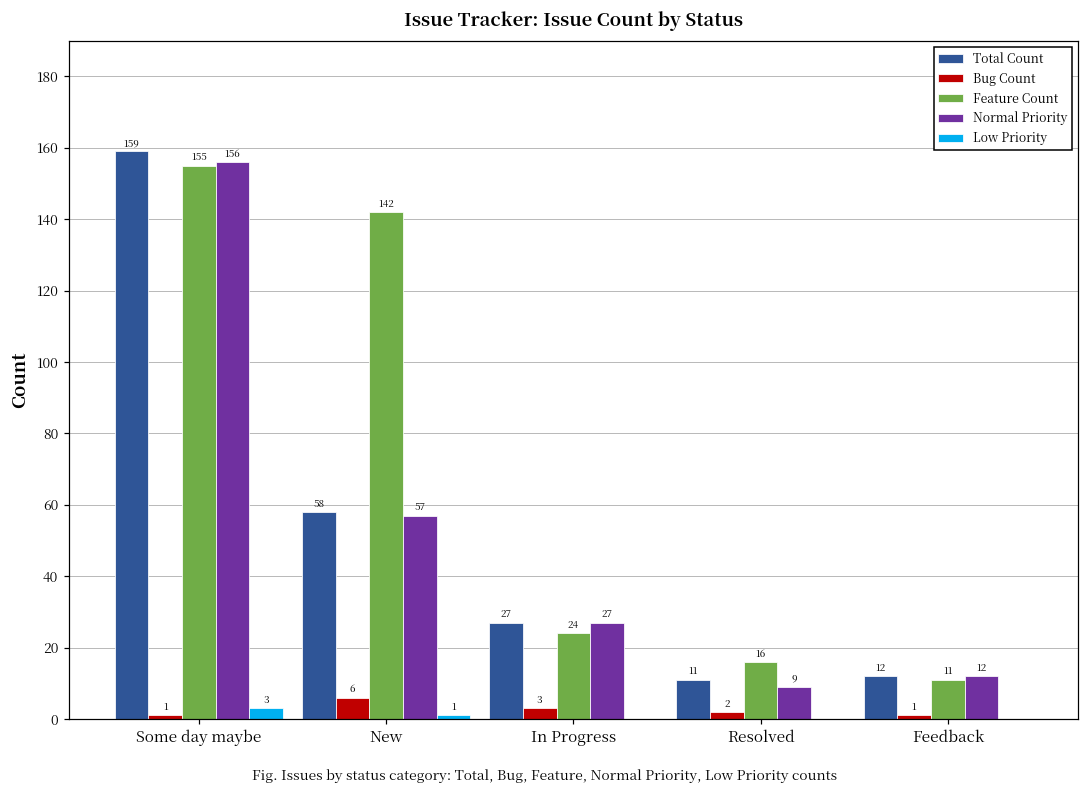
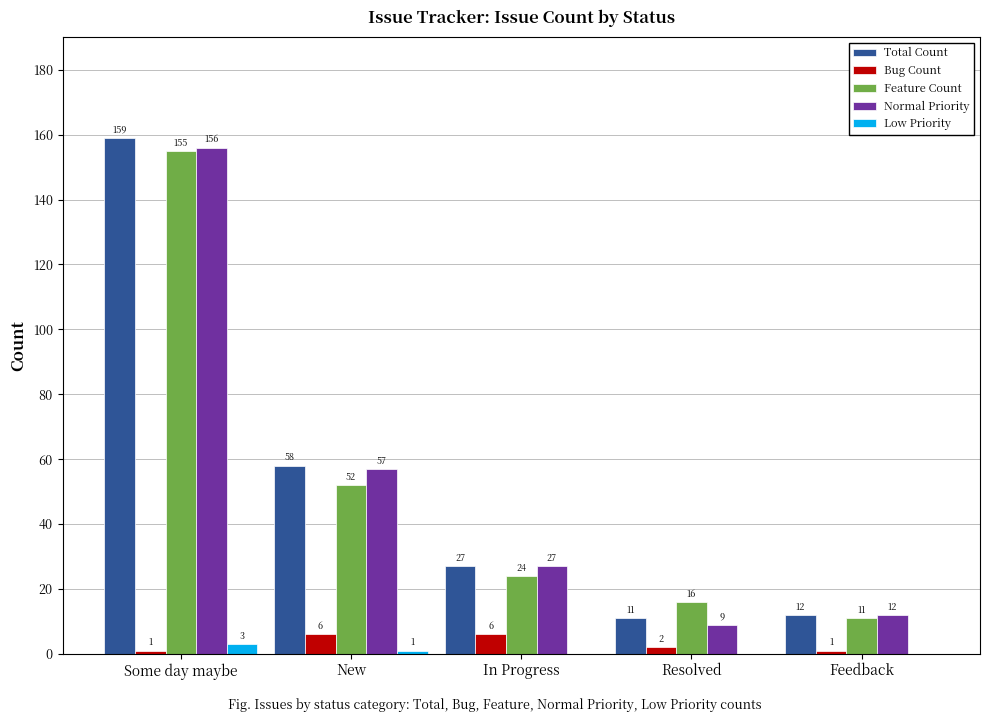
  {
    "Total Count": {
      "Some day maybe": 159,
      "New": 58,
      "In Progress": 27,
      "Resolved": 11,
      "Feedback": 12
    },
    "Bug Count": {
      "Some day maybe": 1,
      "New": 6,
-     "In Progress": 3,
+     "In Progress": 6,
      "Resolved": 2,
      "Feedback": 1
    },
    "Feature Count": {
      "Some day maybe": 155,
-     "New": 142,
+     "New": 52,
      "In Progress": 24,
      "Resolved": 16,
      "Feedback": 11
    },
    "Normal Priority": {
      "Some day maybe": 156,
      "New": 57,
      "In Progress": 27,
      "Resolved": 9,
      "Feedback": 12
    },
    "Low Priority": {
      "Some day maybe": 3,
      "New": 1
    }
  }
